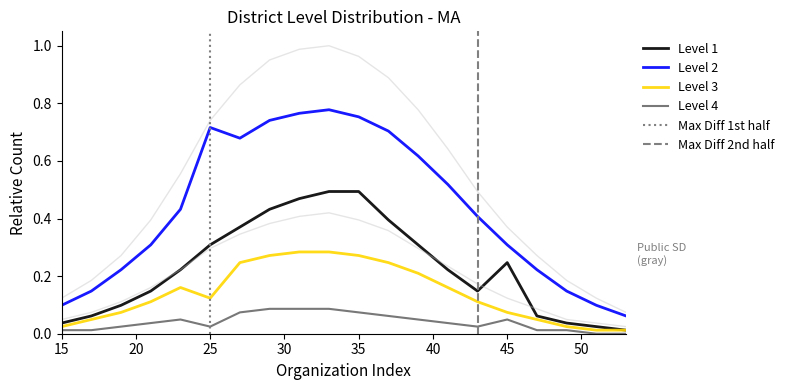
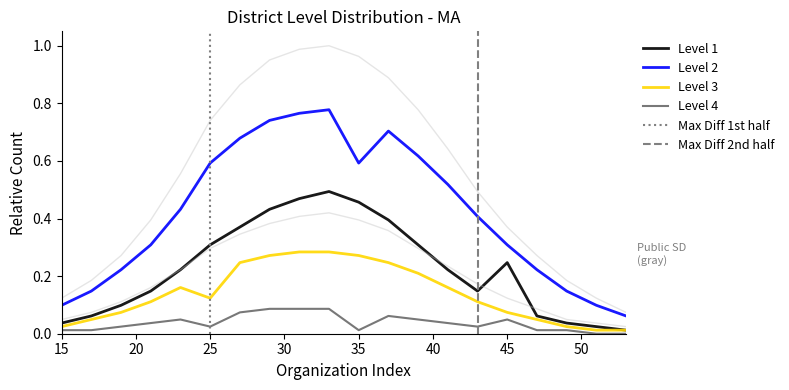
  {
    "Level 1": {
      "15": 0.04,
      "25": 0.31,
-     "35": 0.49,
+     "35": 0.46,
      "45": 0.25
    },
    "Level 2": {
      "15": 0.10,
-     "25": 0.72,
-     "35": 0.75,
+     "25": 0.59,
+     "35": 0.59,
      "45": 0.31
    },
    "Level 3": {
      "15": 0.02,
      "25": 0.12,
      "35": 0.27,
      "45": 0.07
    },
    "Level 4": {
      "15": 0.01,
      "25": 0.02,
-     "35": 0.07,
+     "35": 0.01,
      "45": 0.05
    }
  }
